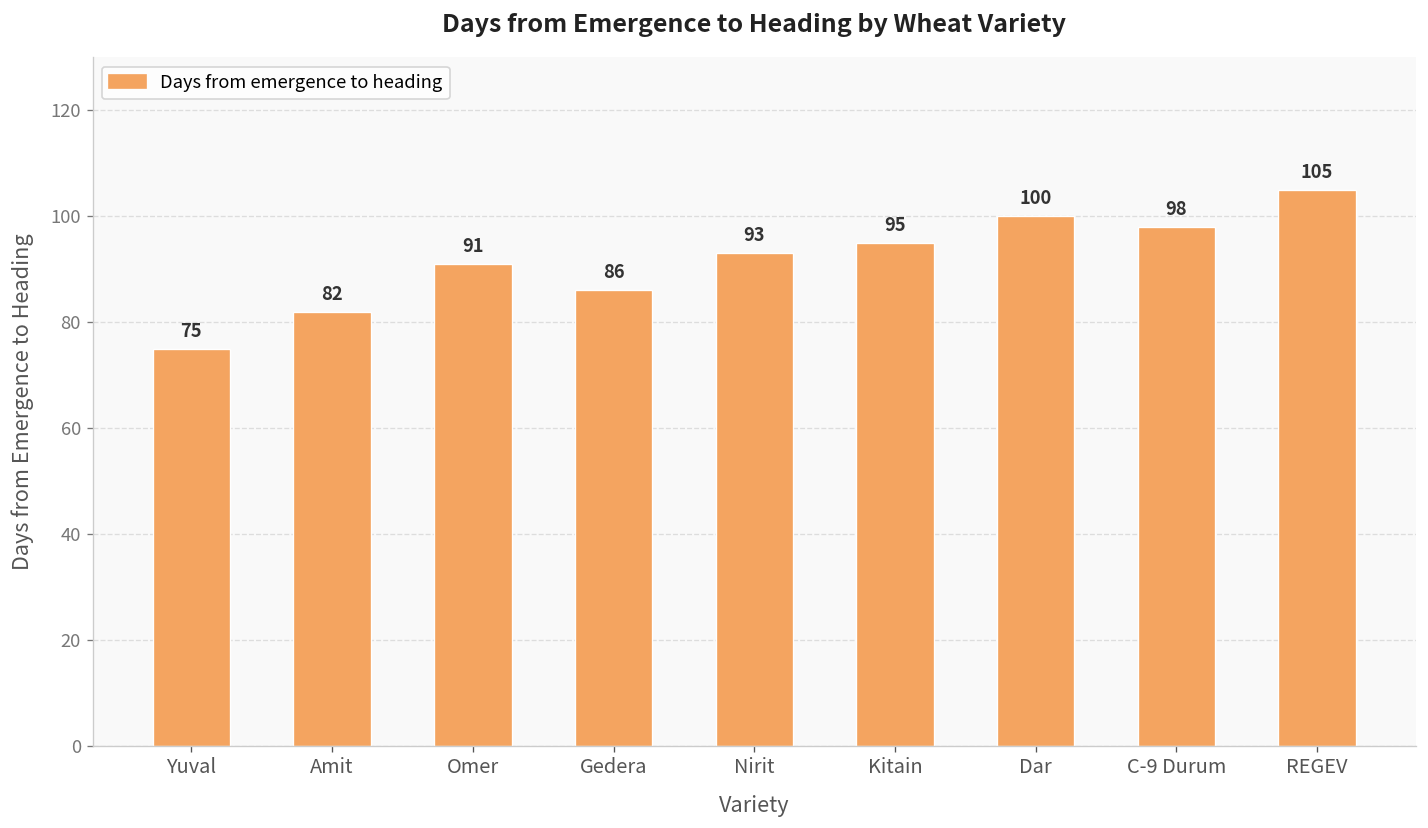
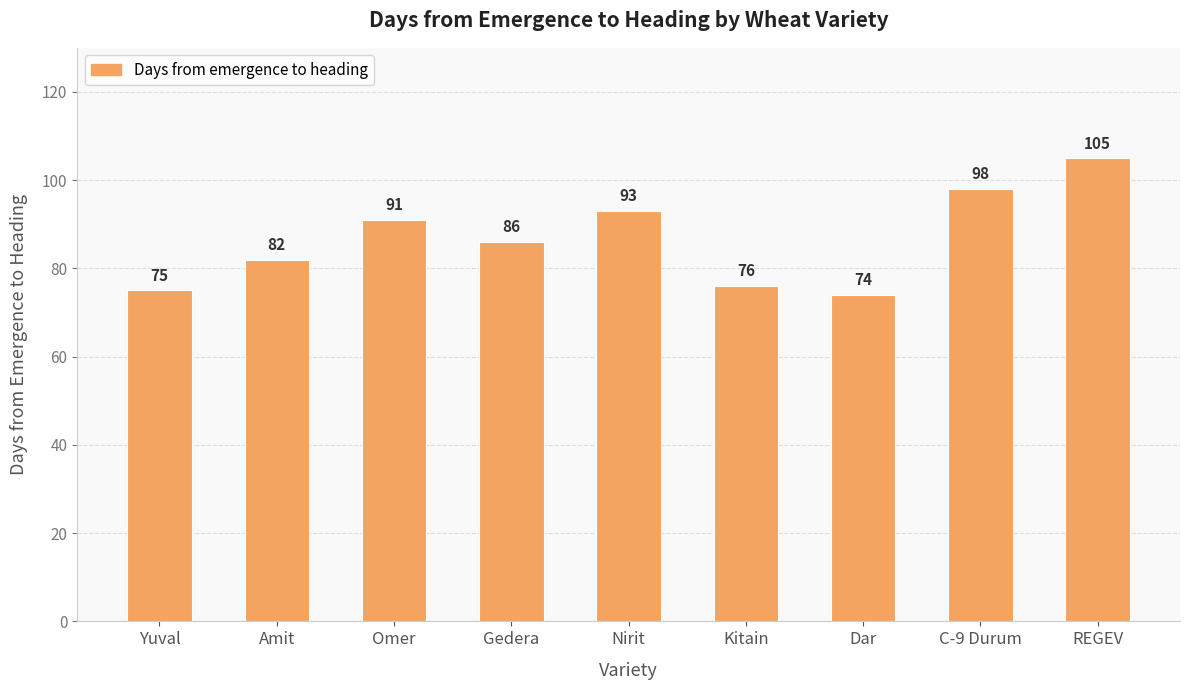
  {
    "Yuval": 75,
    "Amit": 82,
    "Omer": 91,
    "Gedera": 86,
    "Nirit": 93,
-   "Kitain": 95,
-   "Dar": 100,
+   "Kitain": 76,
+   "Dar": 74,
    "C-9 Durum": 98,
    "REGEV": 105
  }
